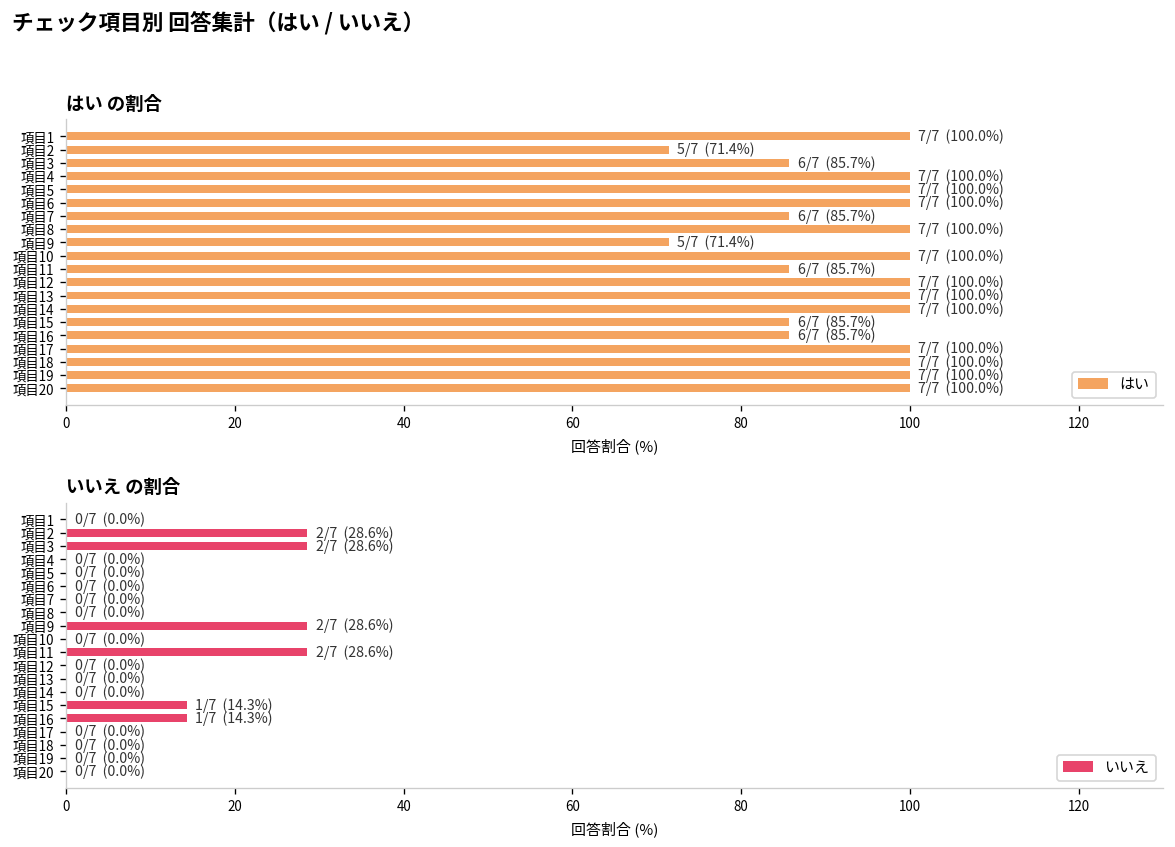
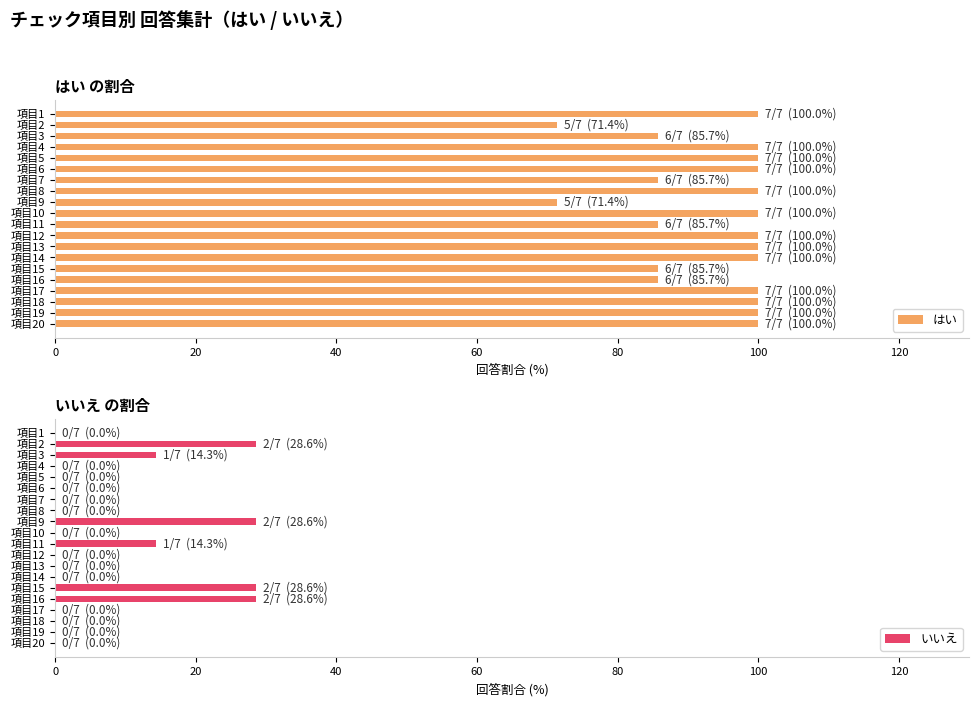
  {
    "はい の割合": {
      "項目1": "(100.0%)",
      "項目2": "(71.4%)",
      "項目3": "(85.7%)",
      "項目4": "(100.0%)",
      "項目7": "(85.7%)",
      "項目8": "(100.0%)",
      "項目9": "(71.4%)",
      "項目10": "(100.0%)",
      "項目11": "(85.7%)",
      "項目12": "(100.0%)",
      "項目17": "(100.0%)",
      "項目20": "(100.0%)"
    },
    "いいえ の割合": {
      "項目1": "0",
      "項目2": "(28.6%)",
-     "項目3": "2/7 (28.6%)",
+     "項目3": "1/7 (14.3%)",
      "項目8": "0",
      "項目9": "(28.6%)",
      "項目10": "0",
-     "項目11": "2/7 (28.6%)",
+     "項目11": "1/7 (14.3%)",
      "項目14": "0",
-     "項目15": "1/7 (14.3%)",
-     "項目16": "1/7 (14.3%)",
+     "項目15": "2/7 (28.6%)",
+     "項目16": "2/7 (28.6%)",
      "項目17": "0",
      "項目20": "0"
    }
  }
